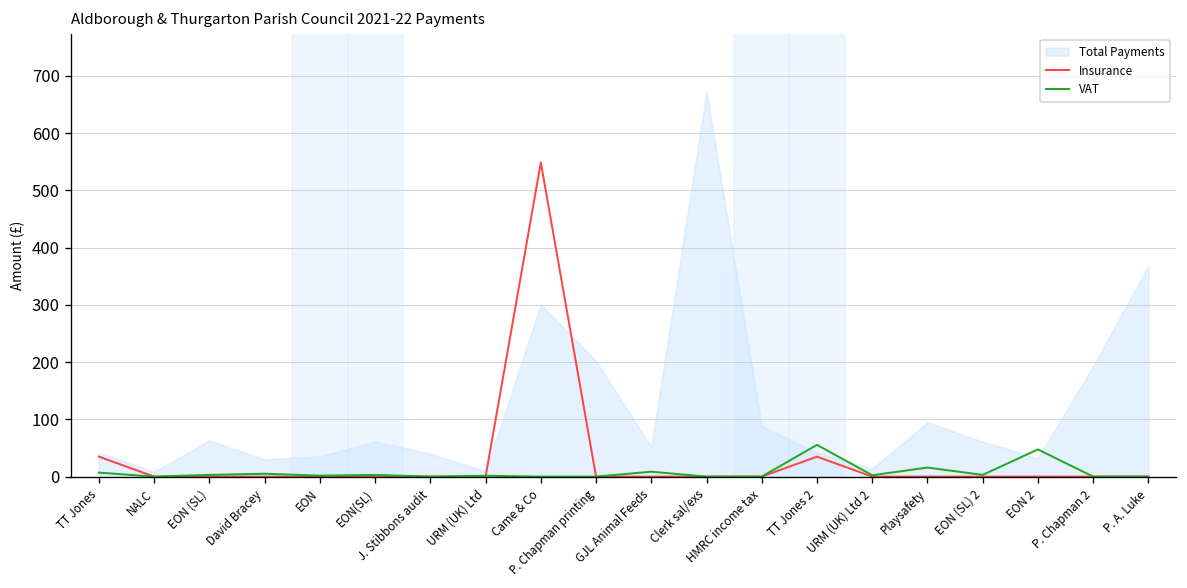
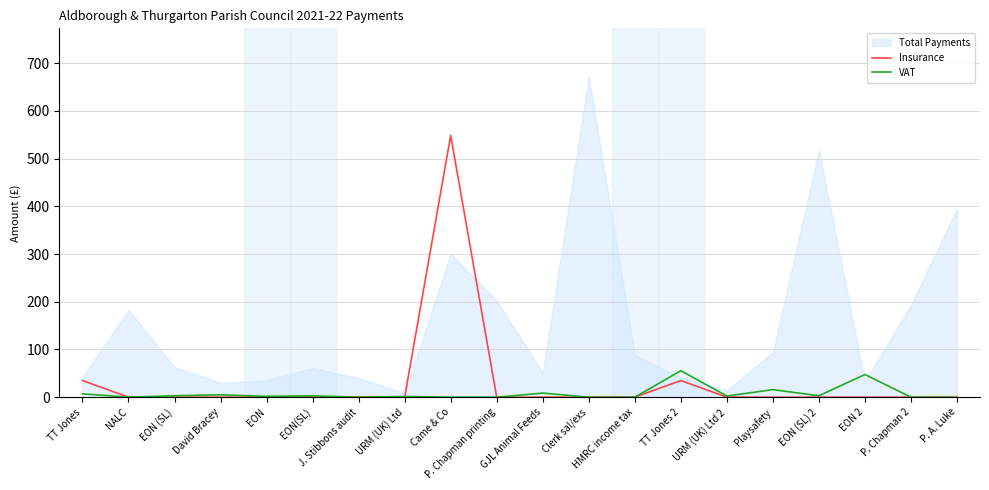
  {
    "Insurance": {
      "TT Jones": 30,
      "Came & Co": 550,
      "GJL Animal Feeds": 0,
      "TT Jones 2": 30,
      "Playsafety": 0,
      "EON 2": 0
    },
    "Total Payments": {
      "TT Jones": 40,
-     "NALC": 10,
+     "NALC": 180,
      "EON (SL)": 60,
      "David Bracey": 30,
      "EON": 40,
      "EON(SL)": 60,
      "J. Stibbons audit": 40,
      "URM (UK) Ltd": 10,
      "Came & Co": 300,
      "P. Chapman printing": 200,
      "GJL Animal Feeds": 50,
      "Clerk sal/exs": 670,
      "HMRC income tax": 90,
      "TT Jones 2": 40,
      "URM (UK) Ltd 2": 10,
      "Playsafety": 90,
-     "EON (SL) 2": 60,
+     "EON (SL) 2": 520,
      "EON 2": 30,
      "P. Chapman 2": 190,
-     "P. A. Luke": 370
+     "P. A. Luke": 400
    },
    "VAT": {
      "TT Jones": 10,
      "Came & Co": 0,
      "GJL Animal Feeds": 10,
      "TT Jones 2": 60,
      "Playsafety": 20,
      "EON 2": 50
    }
  }
